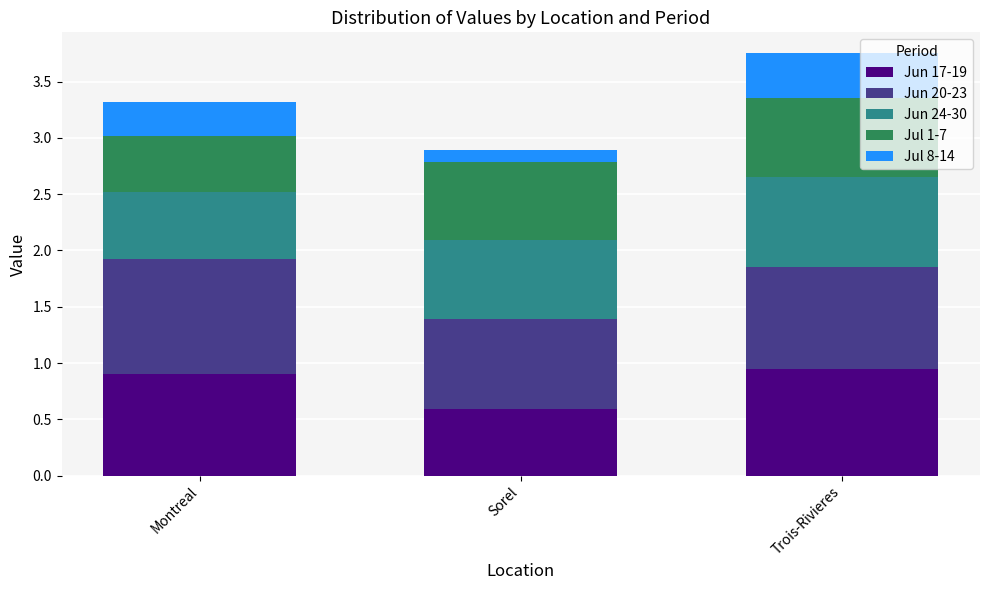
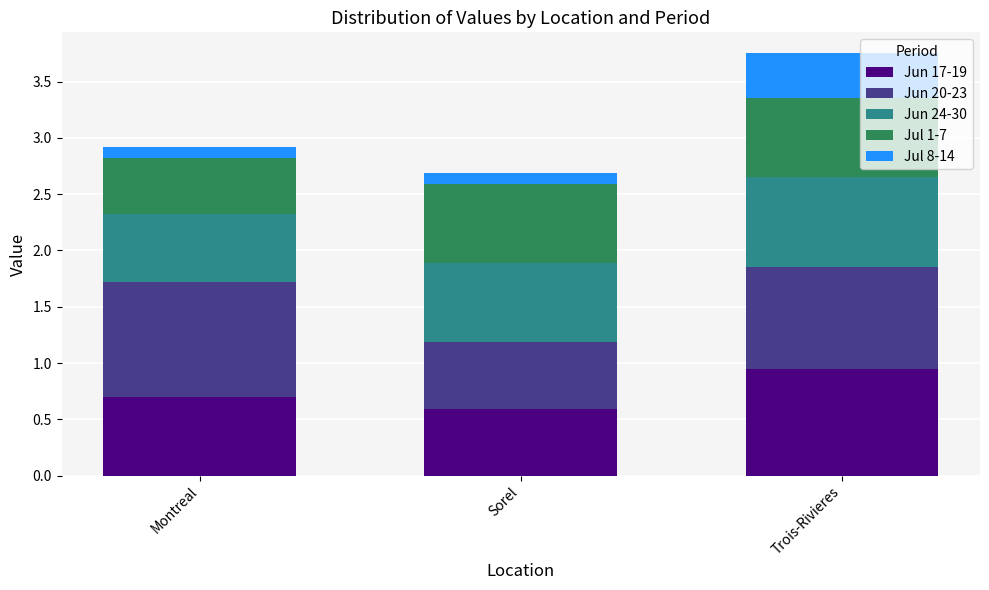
  {
    "Jun 17-19": {
-     "Montreal": 0.9,
+     "Montreal": 0.7,
      "Sorel": 0.6,
      "Trois-Rivieres": 0.95
    },
    "Jun 20-23": {
      "Montreal": 1.0,
-     "Sorel": 0.8,
+     "Sorel": 0.6,
      "Trois-Rivieres": 0.9
    },
    "Jul 8-14": {
-     "Montreal": 0.3,
+     "Montreal": 0.1,
      "Sorel": 0.1,
      "Trois-Rivieres": 0.4
    }
  }
